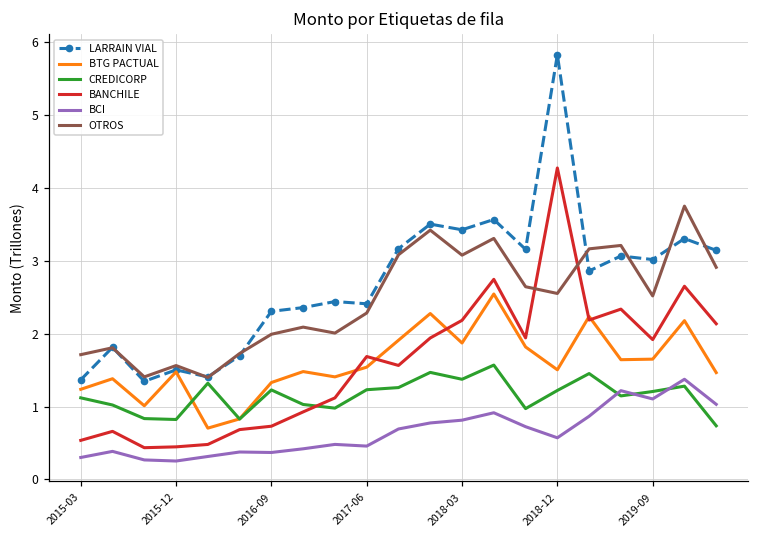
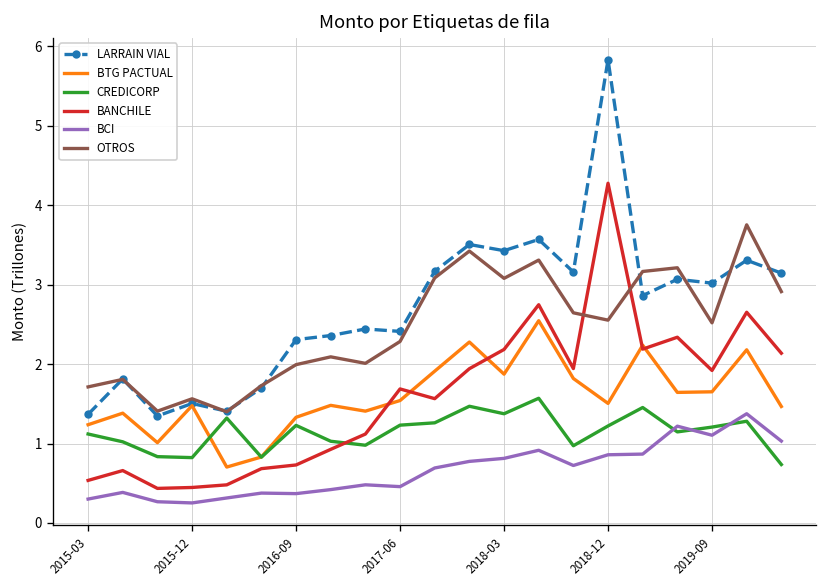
  {
    "LARRAIN VIAL": {
      "2015-03": 1.4,
      "2016-09": 2.3,
      "2017-06": 2.4,
      "2018-03": 3.4,
      "2018-12": 5.8,
      "2019-09": 3.0
    },
    "BTG PACTUAL": {
      "2015-03": 1.2,
      "2016-09": 1.3,
      "2017-06": 1.5,
      "2018-03": 1.9,
      "2018-12": 1.5,
      "2019-09": 1.7
    },
    "CREDICORP": {
      "2015-03": 1.1,
      "2015-12": 0.8,
      "2016-09": 1.2,
      "2017-06": 1.2,
      "2018-03": 1.4,
      "2018-12": 1.2,
      "2019-09": 1.2
    },
    "BANCHILE": {
      "2015-03": 0.5,
      "2015-12": 0.4,
      "2016-09": 0.7,
      "2017-06": 1.7,
      "2018-03": 2.2,
      "2018-12": 4.3,
      "2019-09": 1.9
    },
    "BCI": {
      "2015-03": 0.3,
      "2015-12": 0.3,
      "2016-09": 0.4,
      "2017-06": 0.5,
      "2018-03": 0.8,
-     "2018-12": 0.6,
+     "2018-12": 0.9,
      "2019-09": 1.1
    },
    "OTROS": {
      "2015-03": 1.7,
      "2015-12": 1.6,
      "2016-09": 2.0,
      "2017-06": 2.3,
      "2018-03": 3.1,
      "2018-12": 2.6,
      "2019-09": 2.5
    }
  }
